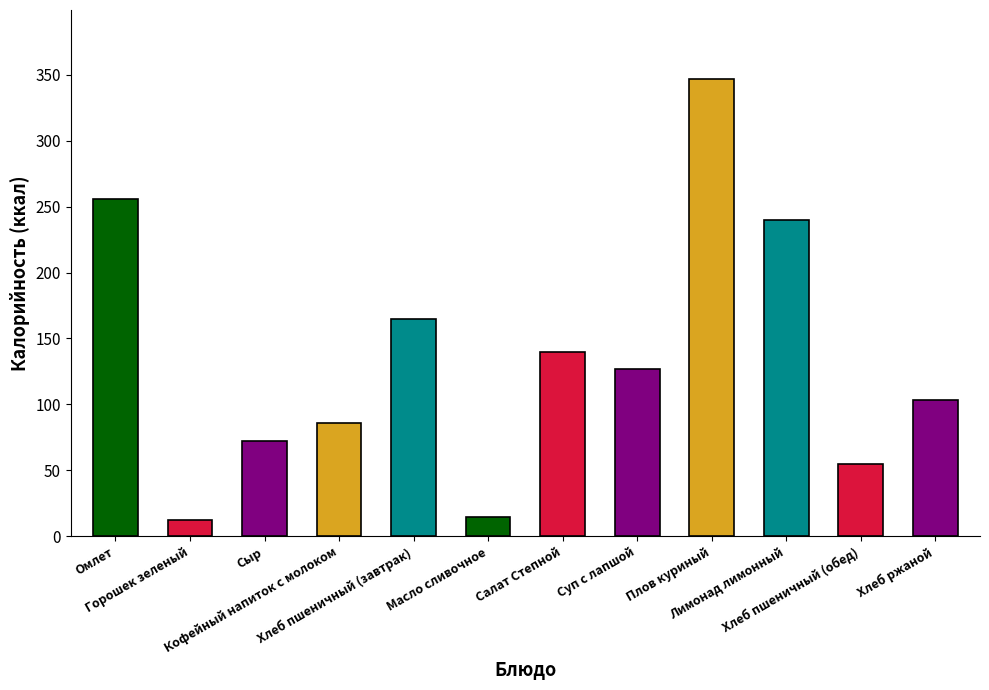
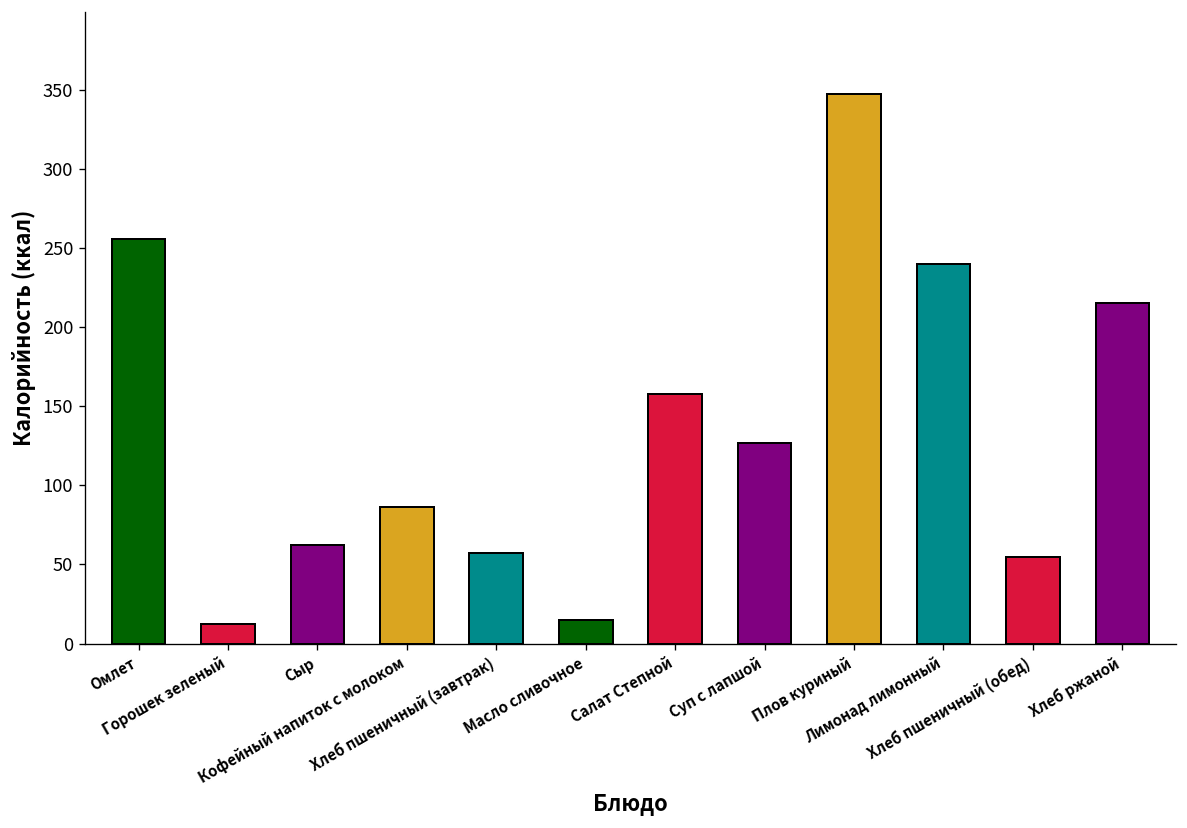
  {
    "Омлет": 255,
    "Горошек зеленый": 12,
-   "Сыр": 72,
+   "Сыр": 62,
    "Кофейный напиток с молоком": 86,
-   "Хлеб пшеничный (завтрак)": 164,
+   "Хлеб пшеничный (завтрак)": 57,
    "Масло сливочное": 15,
-   "Салат Степной": 140,
+   "Салат Степной": 157,
    "Суп с лапшой": 127,
    "Плов куриный": 347,
    "Лимонад лимонный": 240,
    "Хлеб пшеничный (обед)": 55,
-   "Хлеб ржаной": 104
+   "Хлеб ржаной": 215
  }
